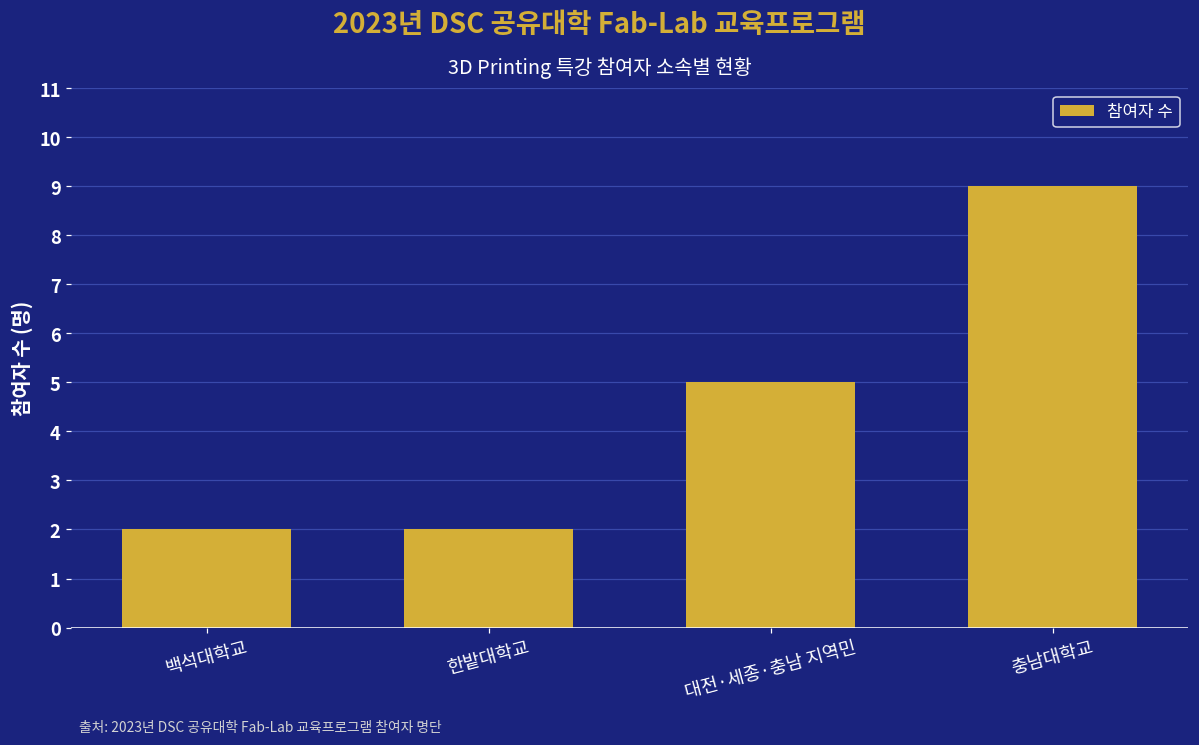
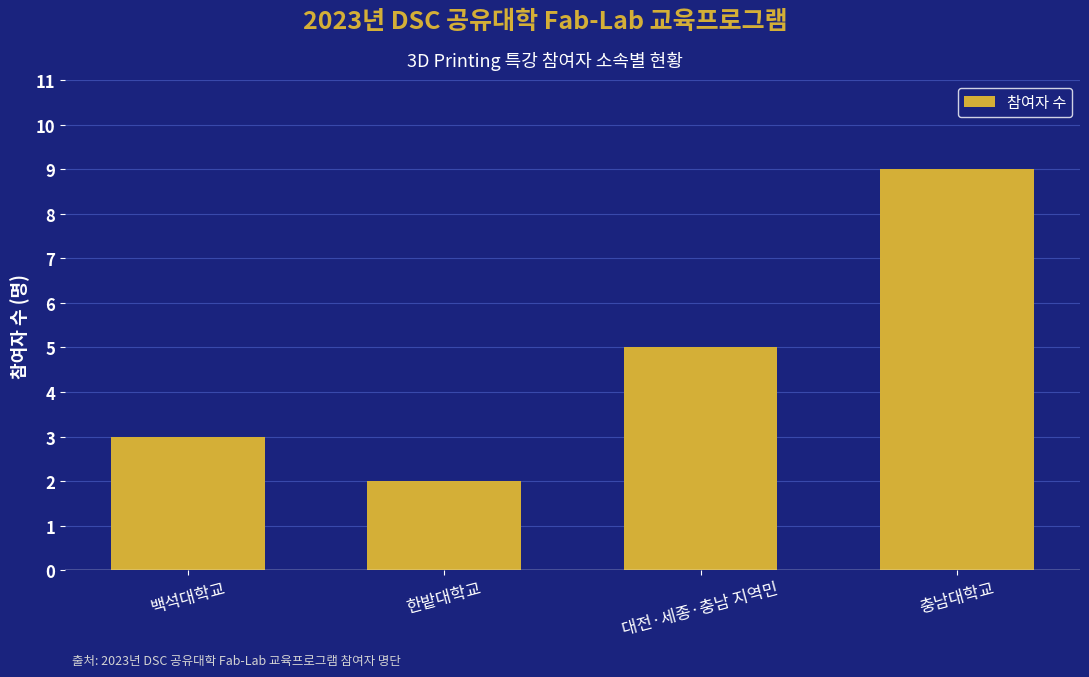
  {
-   "백석대학교": 2,
+   "백석대학교": 3,
    "한밭대학교": 2,
    "대전·세종·충남 지역민": 5,
    "충남대학교": 9
  }
